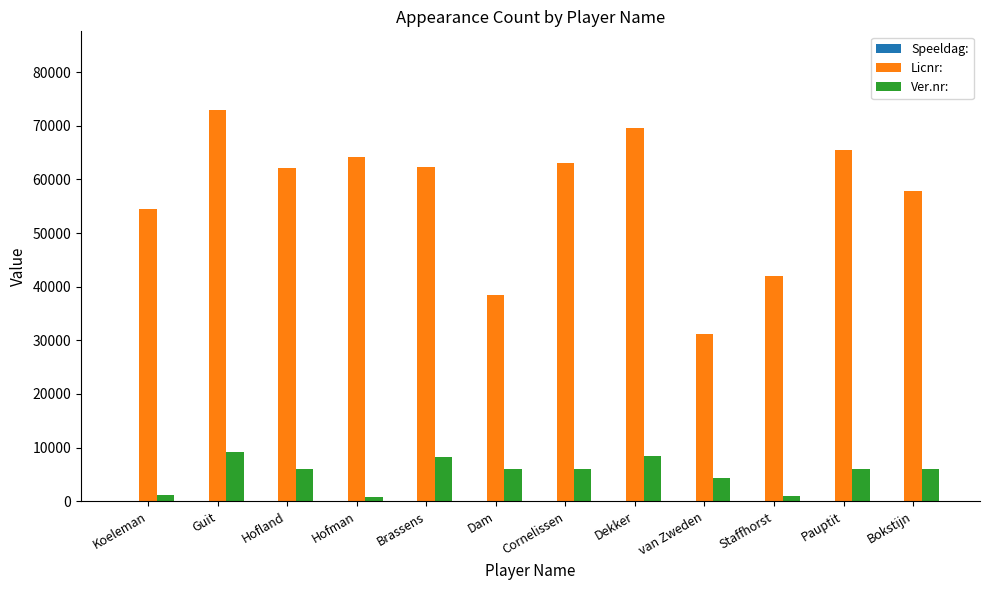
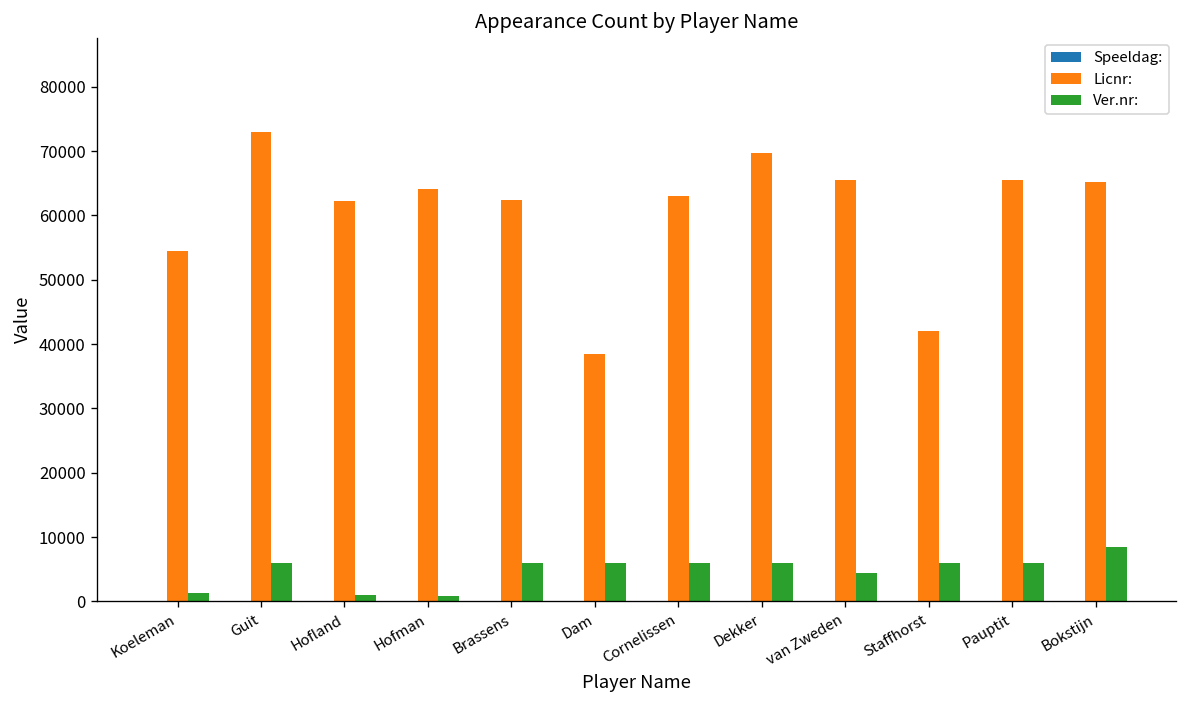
  {
    "Licnr:": {
      "Koeleman": 54000,
      "Guit": 73000,
      "Hofland": 62000,
      "Hofman": 64000,
      "Brassens": 62000,
      "Dam": 38000,
      "Cornelissen": 63000,
      "Dekker": 70000,
-     "van Zweden": 31000,
+     "van Zweden": 65000,
      "Staffhorst": 42000,
      "Pauptit": 65000,
-     "Bokstijn": 58000
+     "Bokstijn": 65000
    },
    "Ver.nr:": {
      "Koeleman": 1000,
-     "Guit": 9000,
-     "Hofland": 6000,
+     "Guit": 6000,
+     "Hofland": 1000,
      "Hofman": 1000,
-     "Brassens": 8000,
+     "Brassens": 6000,
      "Dam": 6000,
      "Cornelissen": 6000,
-     "Dekker": 8000,
+     "Dekker": 6000,
      "van Zweden": 4000,
-     "Staffhorst": 1000,
+     "Staffhorst": 6000,
      "Pauptit": 6000,
-     "Bokstijn": 6000
+     "Bokstijn": 8000
    }
  }
